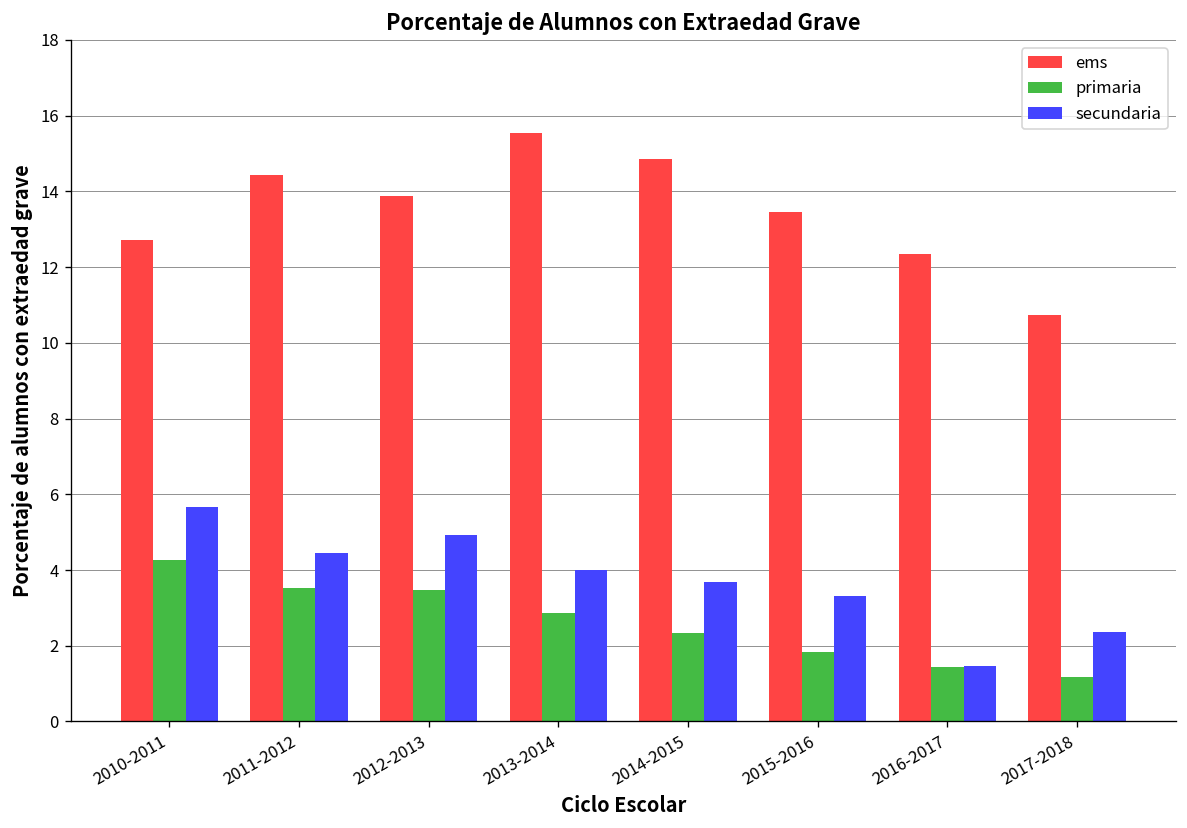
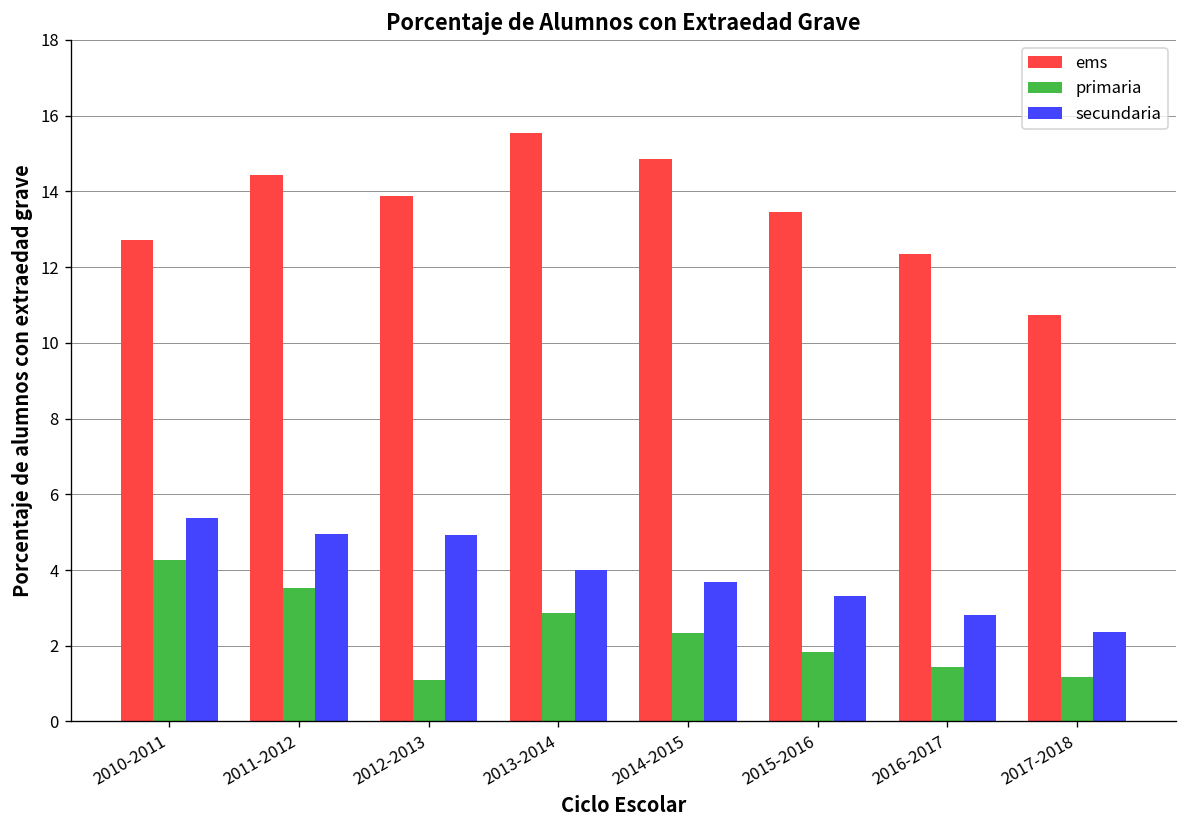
  {
    "ems": {
      "2010-2011": 12.7,
      "2011-2012": 14.4,
      "2012-2013": 13.9,
      "2013-2014": 15.5,
      "2014-2015": 14.9,
      "2015-2016": 13.5,
      "2016-2017": 12.3,
      "2017-2018": 10.7
    },
    "primaria": {
      "2010-2011": 4.3,
      "2011-2012": 3.5,
-     "2012-2013": 3.5,
+     "2012-2013": 1.1,
      "2013-2014": 2.9,
      "2014-2015": 2.3,
      "2015-2016": 1.8,
      "2016-2017": 1.4,
      "2017-2018": 1.2
    },
    "secundaria": {
-     "2010-2011": 5.7,
-     "2011-2012": 4.4,
+     "2010-2011": 5.4,
+     "2011-2012": 5.0,
      "2012-2013": 4.9,
      "2013-2014": 4.0,
      "2014-2015": 3.7,
      "2015-2016": 3.3,
-     "2016-2017": 1.5,
+     "2016-2017": 2.8,
      "2017-2018": 2.4
    }
  }
